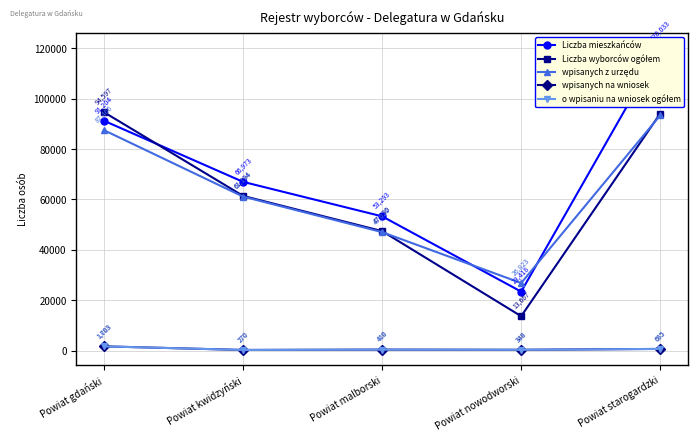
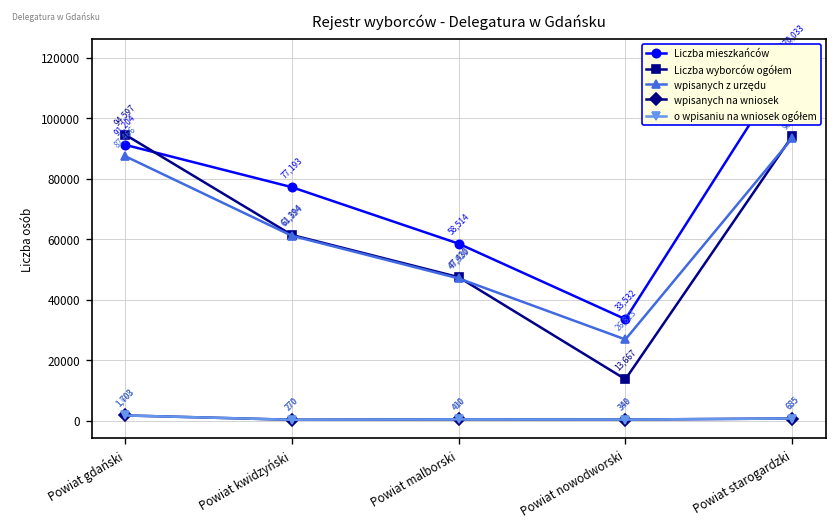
  {
    "Liczba mieszkańców": {
-     "Powiat kwidzyński": "66,973",
-     "Powiat malborski": "53,293",
-     "Powiat nowodworski": "23,418"
+     "Powiat kwidzyński": "77,193",
+     "Powiat malborski": "58,514",
+     "Powiat nowodworski": "33,532"
    }
  }
